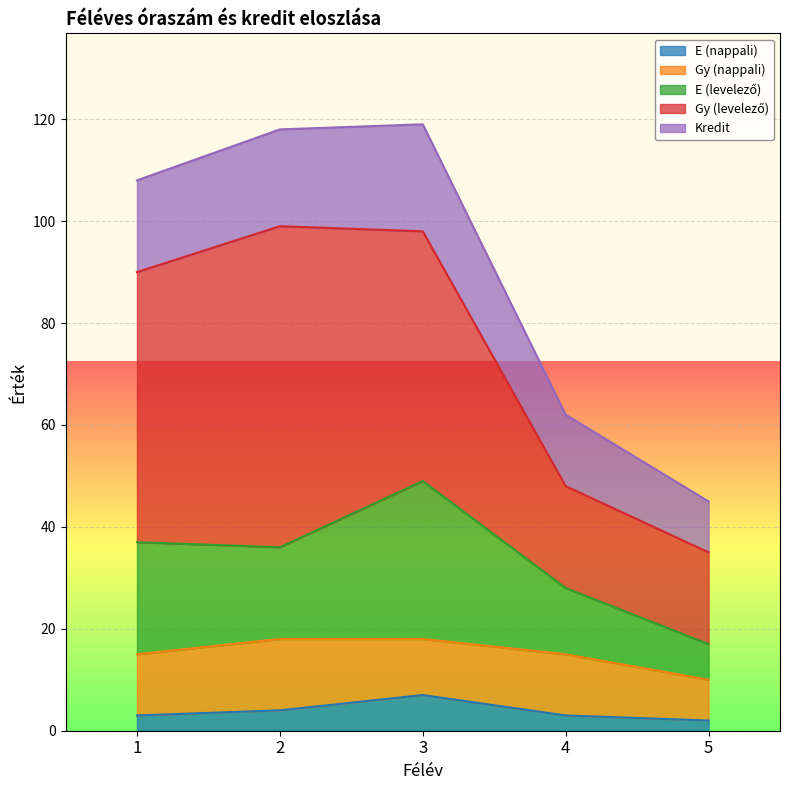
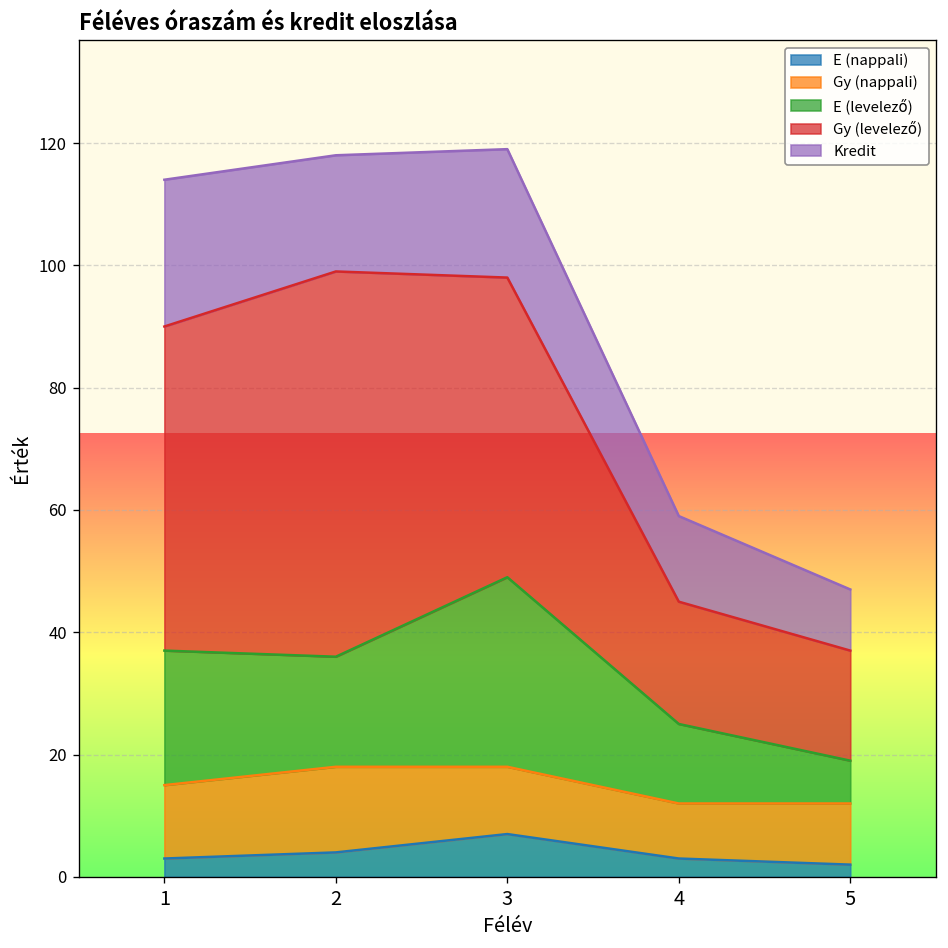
  {
    "E (nappali)": {
      "1": 3,
      "2": 4,
      "3": 7,
      "4": 3,
      "5": 2
    },
    "Gy (nappali)": {
      "1": 12,
      "2": 14,
      "3": 11,
-     "4": 12,
-     "5": 8
+     "4": 9,
+     "5": 10
    },
    "E (levelező)": {
      "1": 22,
      "2": 18,
      "3": 31,
      "4": 13,
      "5": 7
    },
    "Gy (levelező)": {
      "1": 53,
      "2": 63,
      "3": 49,
      "4": 20,
      "5": 18
    },
    "Kredit": {
-     "1": 18,
+     "1": 24,
      "2": 19,
      "3": 21,
      "4": 14,
      "5": 10
    }
  }
